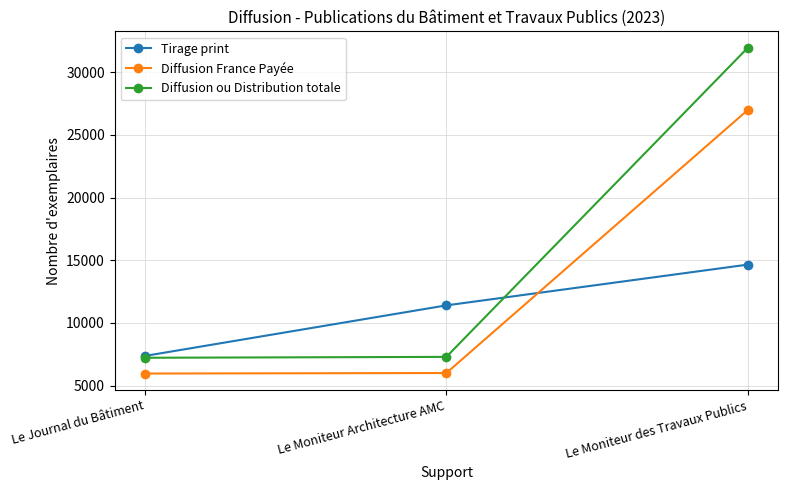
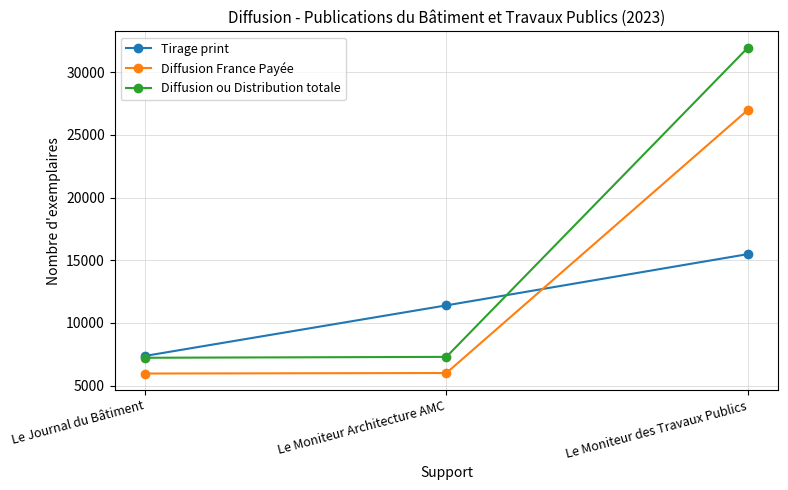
  {
    "Tirage print": {
      "Le Moniteur Architecture AMC": 11400,
-     "Le Moniteur des Travaux Publics": 14700
+     "Le Moniteur des Travaux Publics": 15500
    },
    "Diffusion France Payée": {
      "Le Journal du Bâtiment": 6000,
      "Le Moniteur Architecture AMC": 6000,
      "Le Moniteur des Travaux Publics": 27000
    },
    "Diffusion ou Distribution totale": {
      "Le Moniteur Architecture AMC": 7300,
      "Le Moniteur des Travaux Publics": 32000
    }
  }
